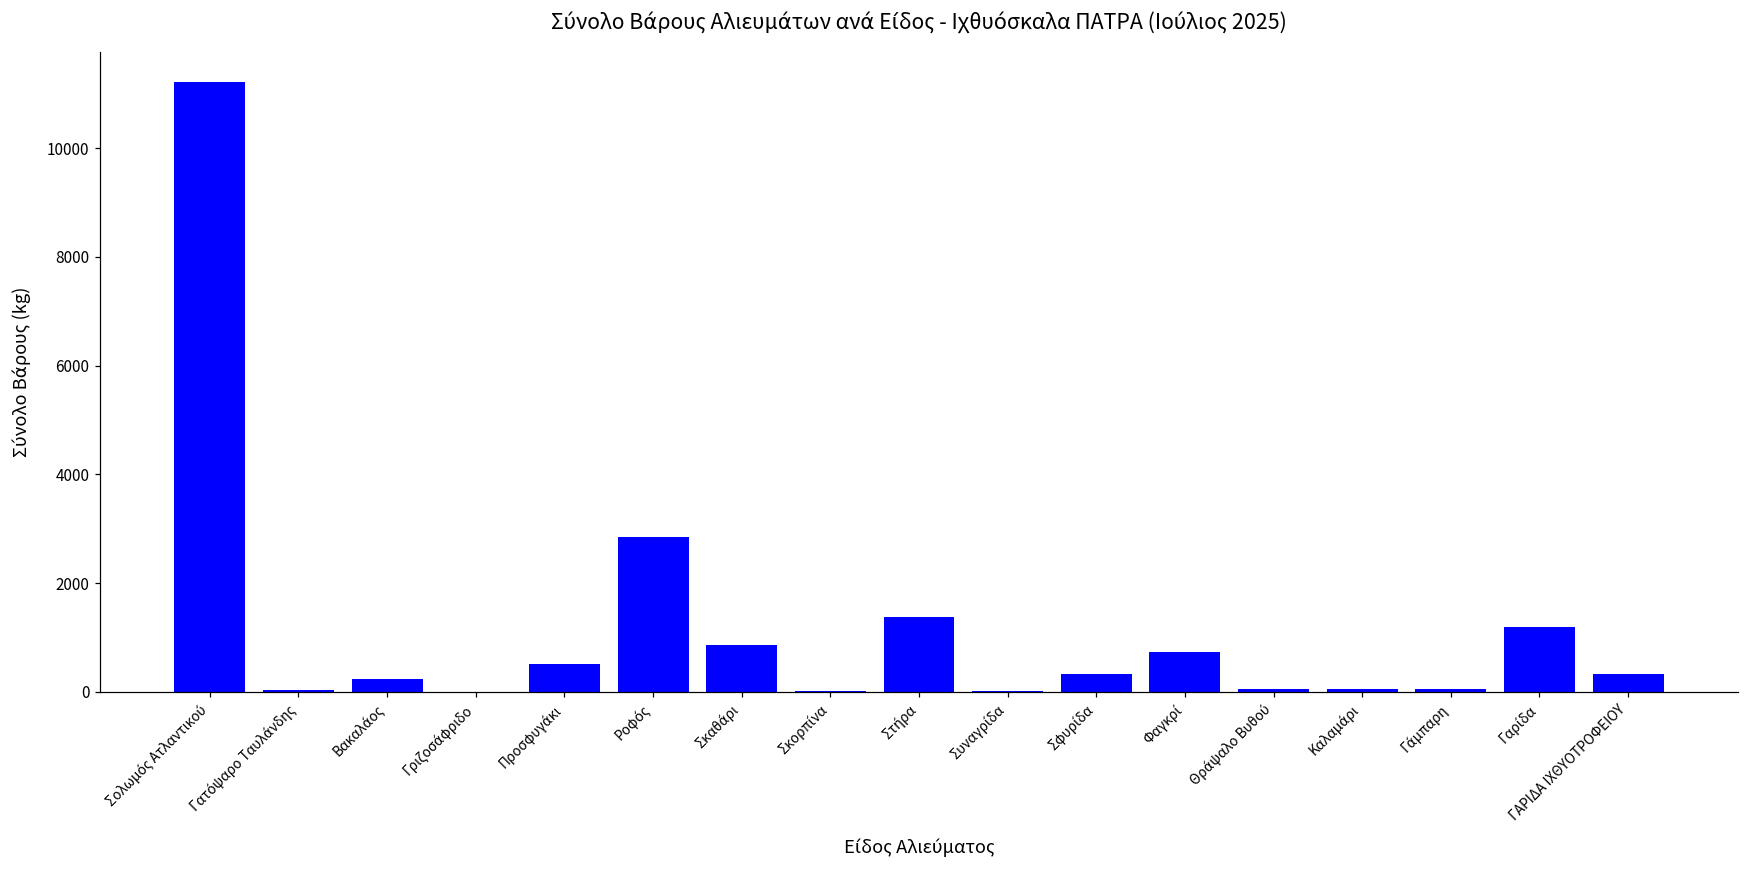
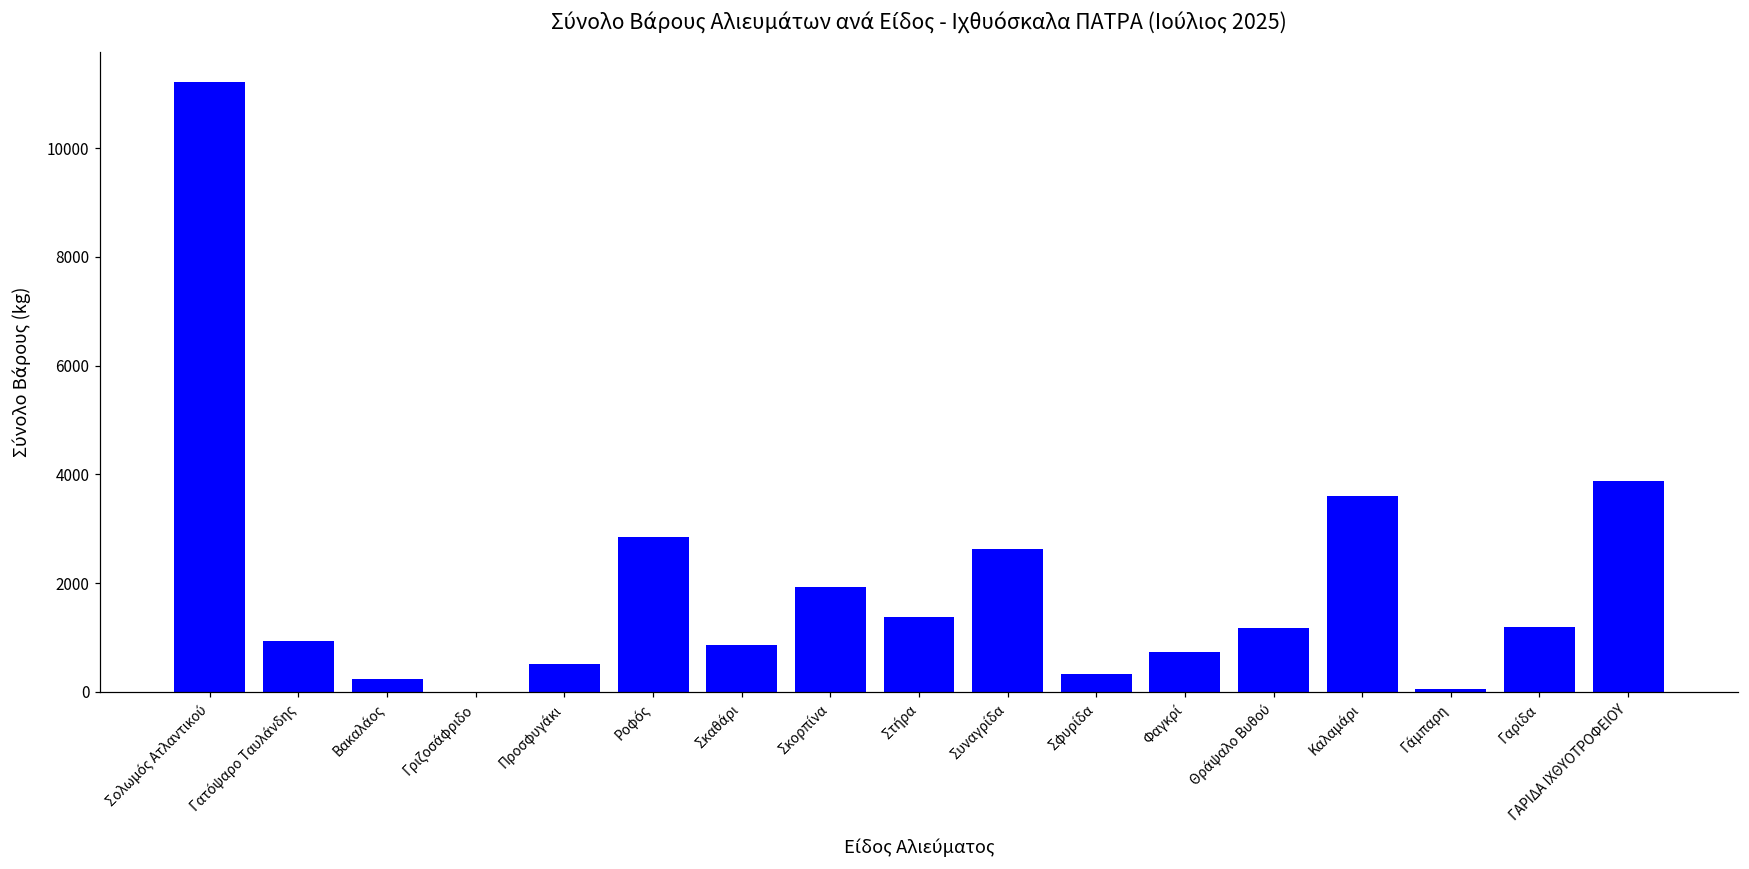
  {
    "Σολωμός Ατλαντικού": 11200,
-   "Γατόψαρο Ταυλάνδης": 0,
+   "Γατόψαρο Ταυλάνδης": 900,
    "Βακαλάος": 200,
    "Προσφυγάκι": 500,
    "Ροφός": 2800,
    "Σκαθάρι": 900,
-   "Σκορπίνα": 0,
+   "Σκορπίνα": 1900,
    "Στήρα": 1400,
-   "Συναγρίδα": 0,
+   "Συναγρίδα": 2600,
    "Σφυρίδα": 300,
    "Φαγκρί": 700,
-   "Θράψαλο Βυθού": 100,
-   "Καλαμάρι": 100,
+   "Θράψαλο Βυθού": 1200,
+   "Καλαμάρι": 3600,
    "Γάμπαρη": 100,
    "Γαρίδα": 1200,
-   "ΓΑΡΙΔΑ ΙΧΘΥΟΤΡΟΦΕΙΟΥ": 300
+   "ΓΑΡΙΔΑ ΙΧΘΥΟΤΡΟΦΕΙΟΥ": 3900
  }
